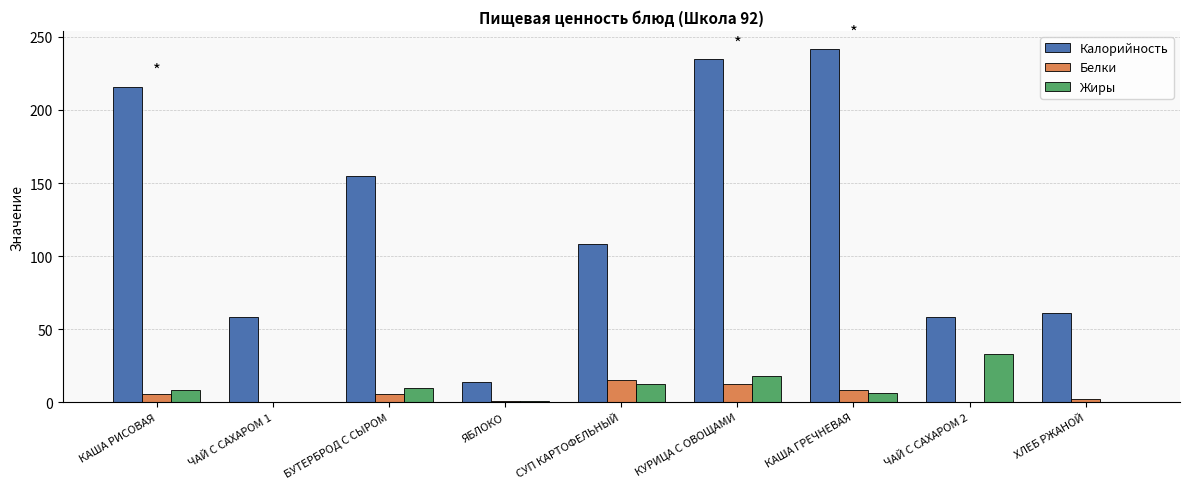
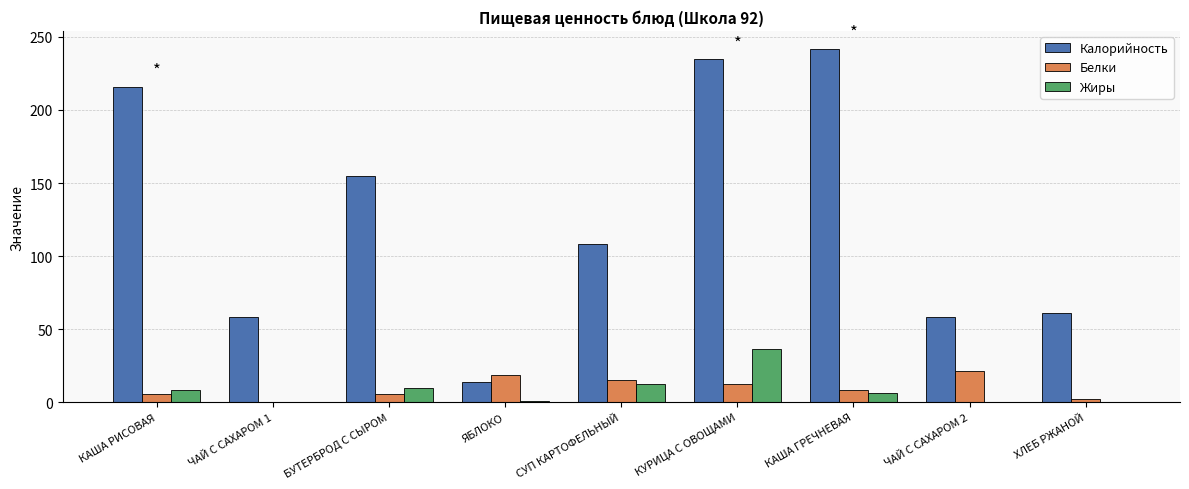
  {
    "Калорийность": {
      "КАША РИСОВАЯ": 216,
      "ЧАЙ С САХАРОМ 1": 58,
      "БУТЕРБРОД С СЫРОМ": 155,
      "ЯБЛОКО": 14,
      "СУП КАРТОФЕЛЬНЫЙ": 108,
      "КУРИЦА С ОВОЩАМИ": 235,
      "КАША ГРЕЧНЕВАЯ": 242,
      "ЧАЙ С САХАРОМ 2": 58,
      "ХЛЕБ РЖАНОЙ": 61
    },
    "Белки": {
      "КАША РИСОВАЯ": 6,
      "ЧАЙ С САХАРОМ 1": 0,
      "БУТЕРБРОД С СЫРОМ": 6,
-     "ЯБЛОКО": 1,
+     "ЯБЛОКО": 19,
      "СУП КАРТОФЕЛЬНЫЙ": 15,
      "КУРИЦА С ОВОЩАМИ": 12,
      "КАША ГРЕЧНЕВАЯ": 9,
-     "ЧАЙ С САХАРОМ 2": 0,
+     "ЧАЙ С САХАРОМ 2": 22,
      "ХЛЕБ РЖАНОЙ": 2
    },
    "Жиры": {
      "КАША РИСОВАЯ": 9,
      "ЧАЙ С САХАРОМ 1": 0,
      "БУТЕРБРОД С СЫРОМ": 10,
      "СУП КАРТОФЕЛЬНЫЙ": 12,
-     "КУРИЦА С ОВОЩАМИ": 18,
+     "КУРИЦА С ОВОЩАМИ": 36,
      "КАША ГРЕЧНЕВАЯ": 6,
-     "ЧАЙ С САХАРОМ 2": 33
+     "ЧАЙ С САХАРОМ 2": 0
    }
  }
